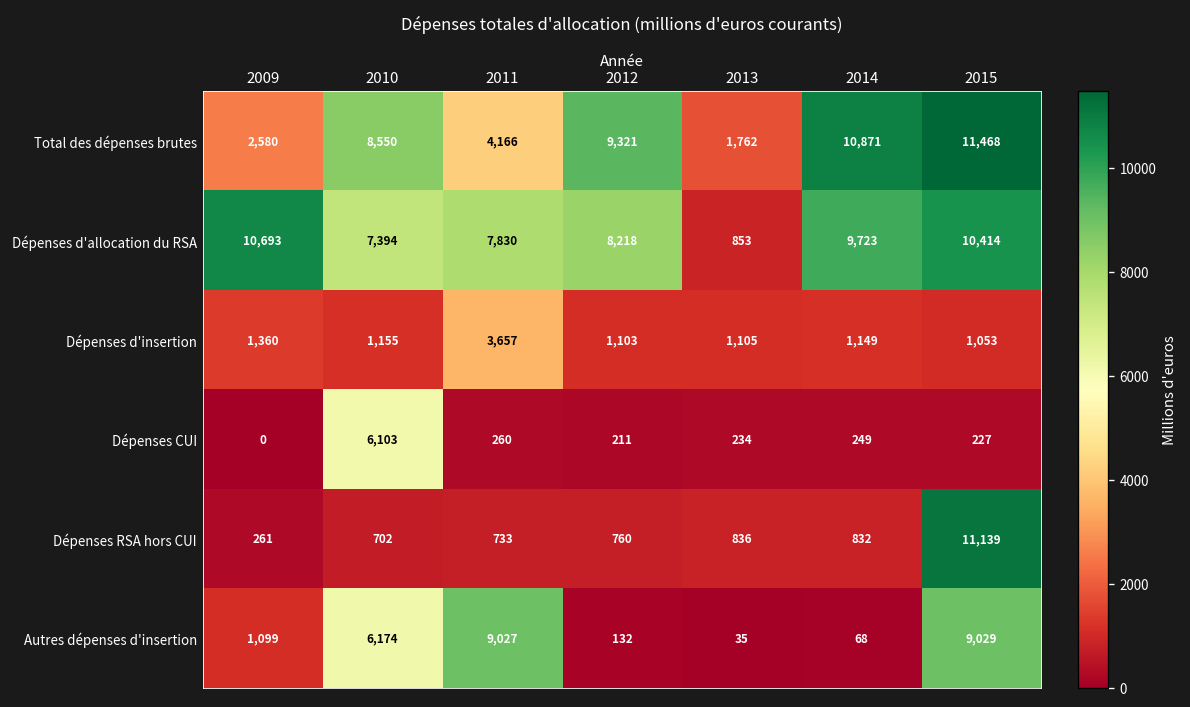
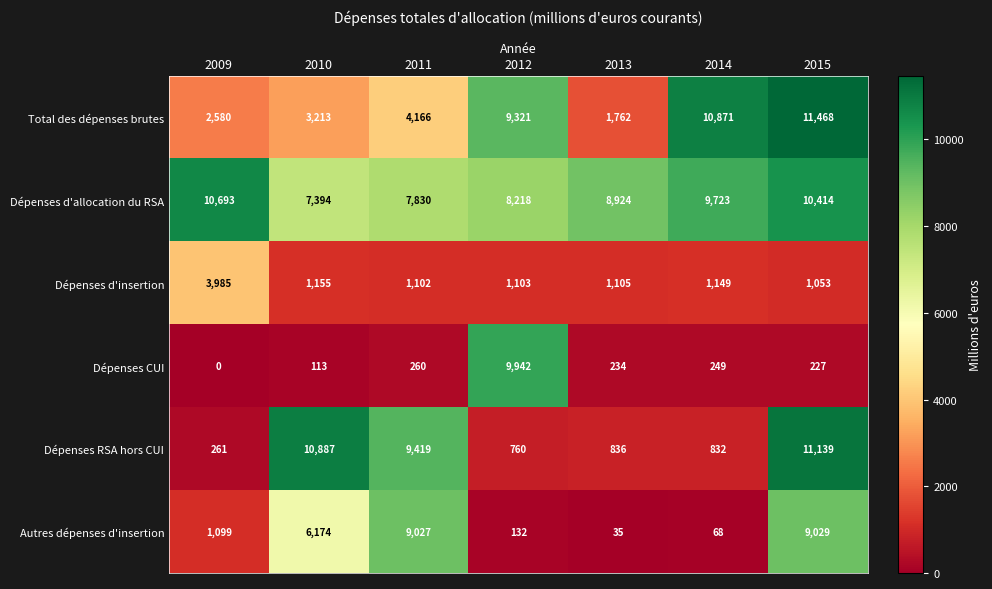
  {
    "Total des dépenses brutes": {
      "2009": "2,580",
-     "2010": "8,550",
+     "2010": "3,213",
      "2011": "4,166",
      "2012": "9,321",
      "2013": "1,762",
      "2014": "10,871",
      "2015": "11,468"
    },
    "Dépenses d'allocation du RSA": {
      "2009": "10,693",
      "2010": "7,394",
      "2011": "7,830",
      "2012": "8,218",
-     "2013": "853",
+     "2013": "8,924",
      "2014": "9,723",
      "2015": "10,414"
    },
    "Dépenses d'insertion": {
-     "2009": "1,360",
+     "2009": "3,985",
      "2010": "1,155",
-     "2011": "3,657",
+     "2011": "1,102",
      "2012": "1,103",
      "2013": "1,105",
      "2014": "1,149",
      "2015": "1,053"
    },
    "Dépenses CUI": {
      "2009": "0",
-     "2010": "6,103",
+     "2010": "113",
      "2011": "260",
-     "2012": "211",
+     "2012": "9,942",
      "2013": "234",
      "2014": "249",
      "2015": "227"
    },
    "Dépenses RSA hors CUI": {
      "2009": "261",
-     "2010": "702",
-     "2011": "733",
+     "2010": "10,887",
+     "2011": "9,419",
      "2012": "760",
      "2013": "836",
      "2014": "832",
      "2015": "11,139"
    },
    "Autres dépenses d'insertion": {
      "2009": "1,099",
      "2010": "6,174",
      "2011": "9,027",
      "2012": "132",
      "2013": "35",
      "2014": "68",
      "2015": "9,029"
    }
  }
